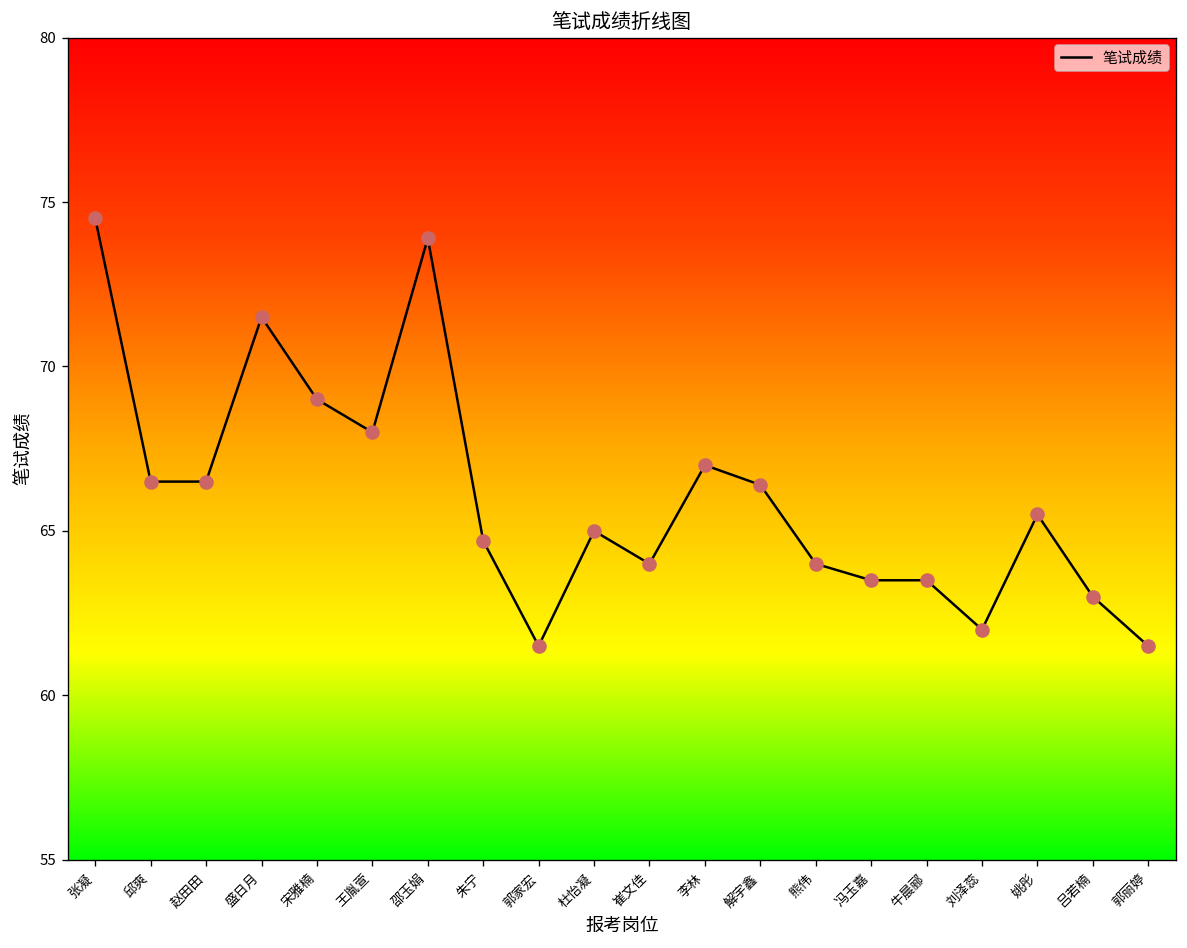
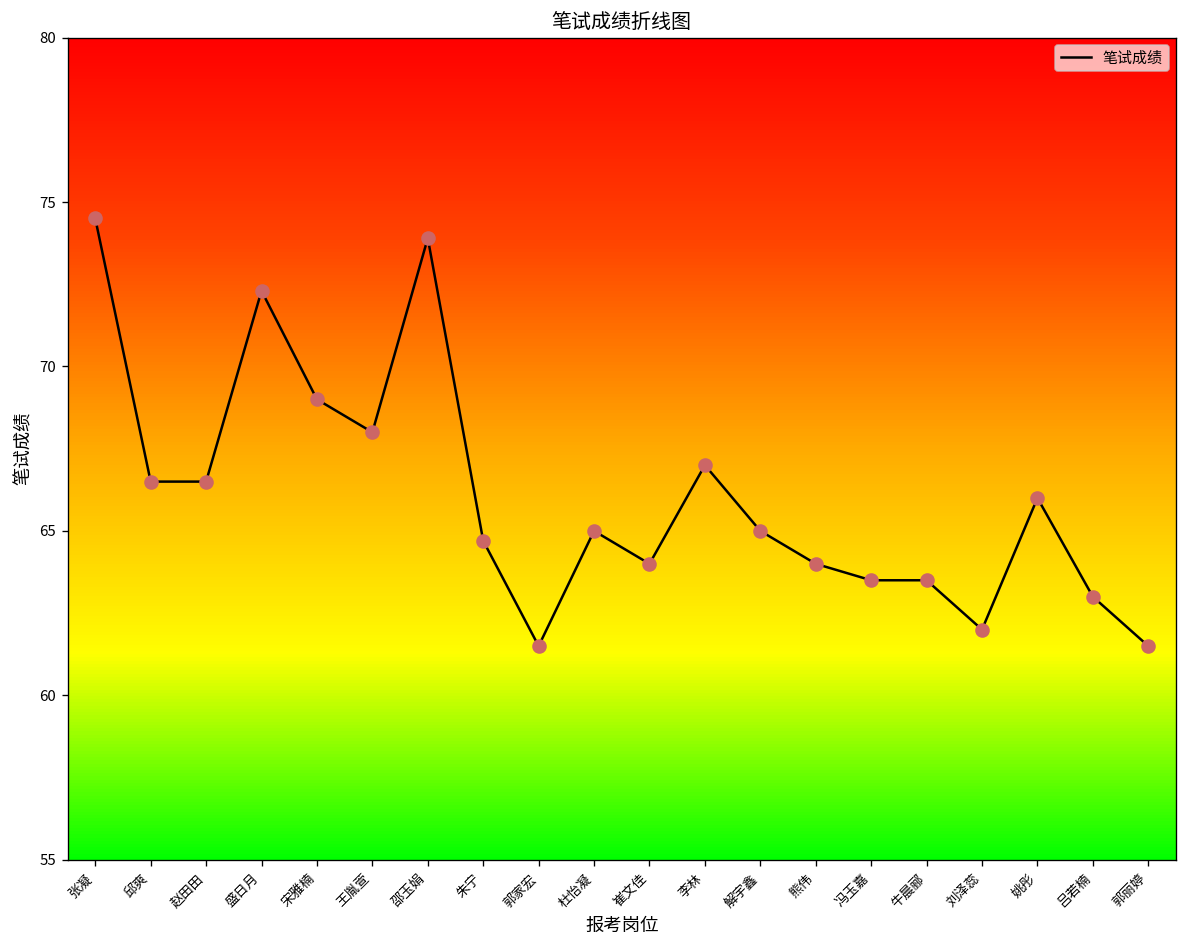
  {
    "张凝": 74.5,
    "邱爽": 66.5,
    "赵田田": 66.5,
-   "盛日月": 71.5,
+   "盛日月": 72.3,
    "宋雅楠": 69.0,
    "王胤萱": 68.0,
    "邵玉娟": 73.9,
    "朱宁": 64.7,
    "郭家宏": 61.5,
    "杜怡凝": 65.0,
    "崔文佳": 64.0,
    "李林": 67.0,
-   "解宇鑫": 66.4,
+   "解宇鑫": 65.0,
    "熊伟": 64.0,
    "冯玉嘉": 63.5,
    "牛晨郦": 63.5,
    "刘泽蕊": 62.0,
-   "姚彤": 65.5,
+   "姚彤": 66.0,
    "吕若楠": 63.0,
    "郭丽婷": 61.5
  }
